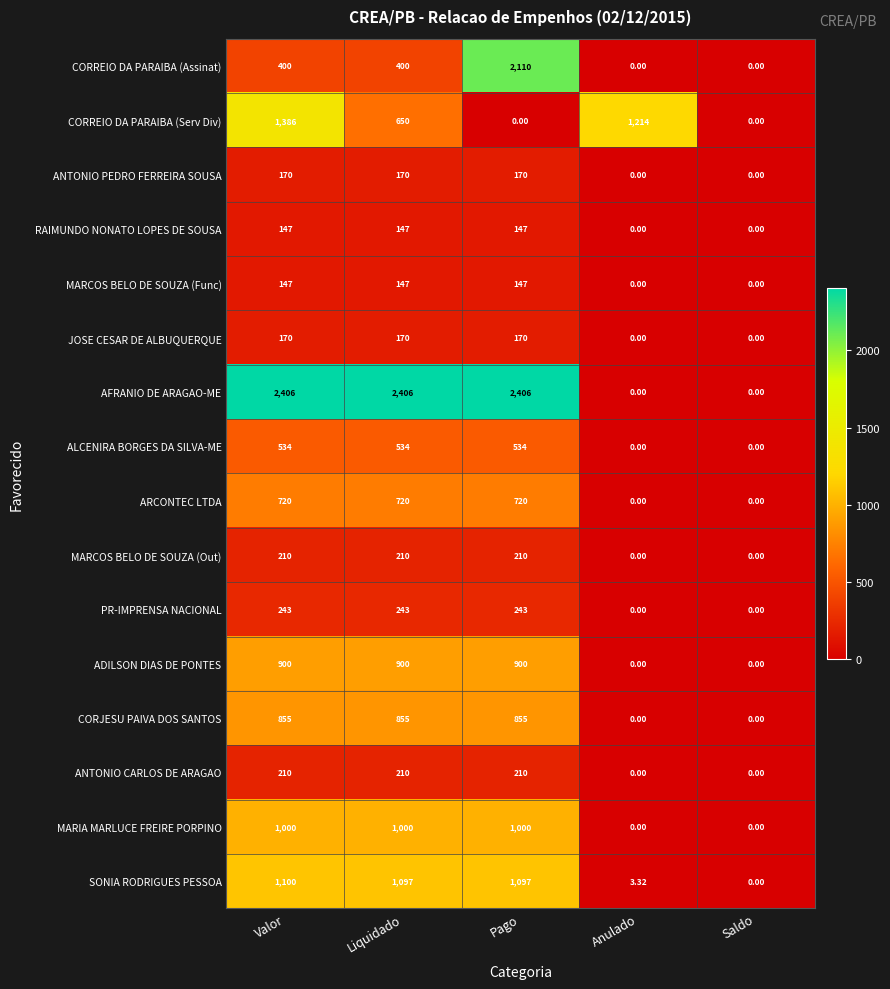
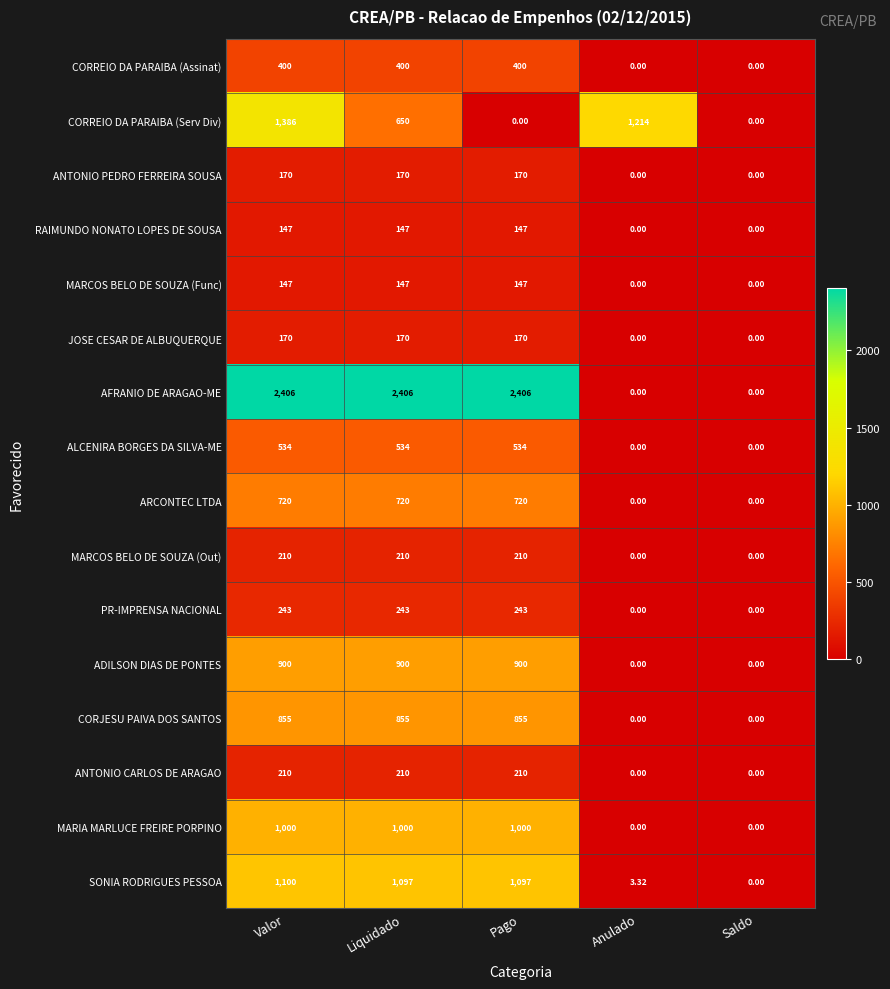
  {
    "CORREIO DA PARAIBA (Assinat)": {
      "Valor": "400",
      "Liquidado": "400",
-     "Pago": "2,110",
+     "Pago": "400",
      "Anulado": "0.00",
      "Saldo": "0.00"
    },
    "CORREIO DA PARAIBA (Serv Div)": {
      "Valor": "1,386",
      "Liquidado": "650",
      "Pago": "0.00",
      "Anulado": "1,214",
      "Saldo": "0.00"
    },
    "ANTONIO PEDRO FERREIRA SOUSA": {
      "Valor": "170",
      "Liquidado": "170",
      "Pago": "170",
      "Anulado": "0.00",
      "Saldo": "0.00"
    },
    "RAIMUNDO NONATO LOPES DE SOUSA": {
      "Valor": "147",
      "Liquidado": "147",
      "Pago": "147",
      "Anulado": "0.00",
      "Saldo": "0.00"
    },
    "MARCOS BELO DE SOUZA (Func)": {
      "Valor": "147",
      "Liquidado": "147",
      "Pago": "147",
      "Anulado": "0.00",
      "Saldo": "0.00"
    },
    "JOSE CESAR DE ALBUQUERQUE": {
      "Valor": "170",
      "Liquidado": "170",
      "Pago": "170",
      "Anulado": "0.00",
      "Saldo": "0.00"
    },
    "AFRANIO DE ARAGAO-ME": {
      "Valor": "2,406",
      "Liquidado": "2,406",
      "Pago": "2,406",
      "Anulado": "0.00",
      "Saldo": "0.00"
    },
    "ALCENIRA BORGES DA SILVA-ME": {
      "Valor": "534",
      "Liquidado": "534",
      "Pago": "534",
      "Anulado": "0.00",
      "Saldo": "0.00"
    },
    "ARCONTEC LTDA": {
      "Valor": "720",
      "Liquidado": "720",
      "Pago": "720",
      "Anulado": "0.00",
      "Saldo": "0.00"
    },
    "MARCOS BELO DE SOUZA (Out)": {
      "Valor": "210",
      "Liquidado": "210",
      "Pago": "210",
      "Anulado": "0.00",
      "Saldo": "0.00"
    },
    "PR-IMPRENSA NACIONAL": {
      "Valor": "243",
      "Liquidado": "243",
      "Pago": "243",
      "Anulado": "0.00",
      "Saldo": "0.00"
    },
    "ADILSON DIAS DE PONTES": {
      "Valor": "900",
      "Liquidado": "900",
      "Pago": "900",
      "Anulado": "0.00",
      "Saldo": "0.00"
    },
    "CORJESU PAIVA DOS SANTOS": {
      "Valor": "855",
      "Liquidado": "855",
      "Pago": "855",
      "Anulado": "0.00",
      "Saldo": "0.00"
    },
    "ANTONIO CARLOS DE ARAGAO": {
      "Valor": "210",
      "Liquidado": "210",
      "Pago": "210",
      "Anulado": "0.00",
      "Saldo": "0.00"
    },
    "MARIA MARLUCE FREIRE PORPINO": {
      "Valor": "1,000",
      "Liquidado": "1,000",
      "Pago": "1,000",
      "Anulado": "0.00",
      "Saldo": "0.00"
    },
    "SONIA RODRIGUES PESSOA": {
      "Valor": "1,100",
      "Liquidado": "1,097",
      "Pago": "1,097",
      "Anulado": "3.32",
      "Saldo": "0.00"
    }
  }
